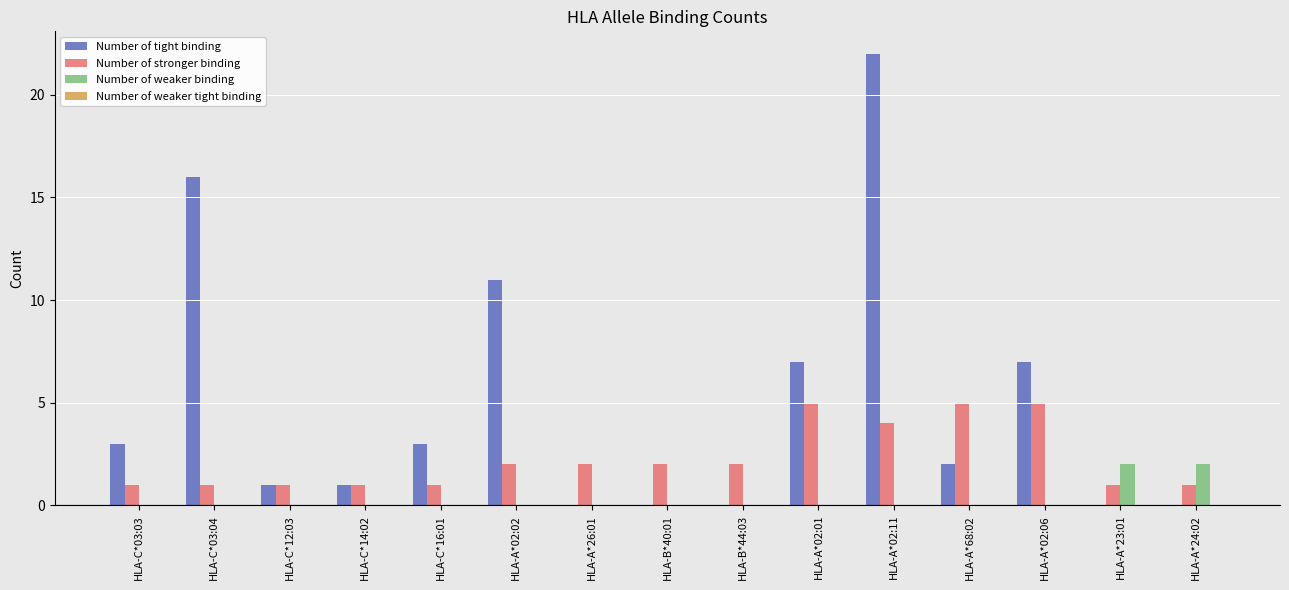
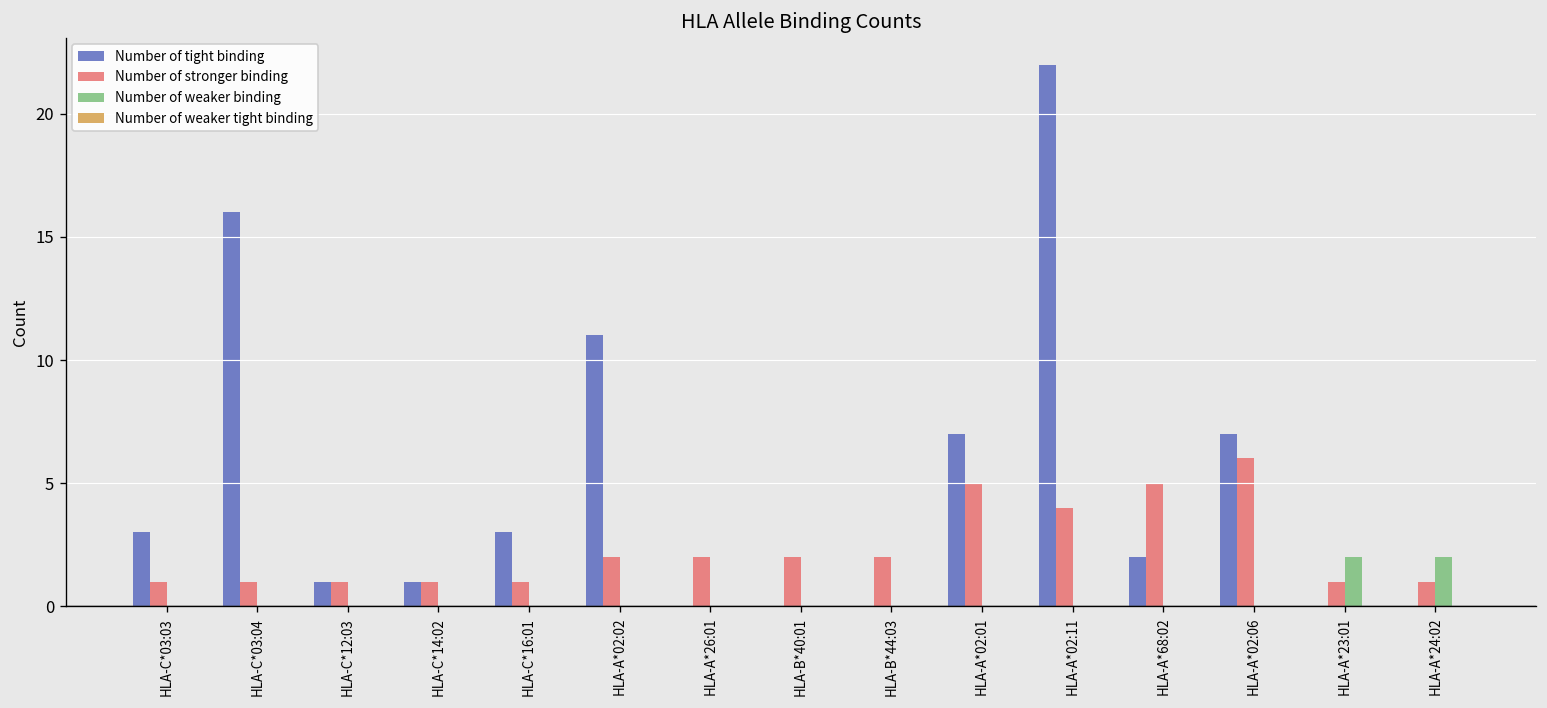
  {
    "Number of tight binding": {
      "HLA-C*03:03": 3,
      "HLA-C*03:04": 16,
      "HLA-C*12:03": 1,
      "HLA-C*14:02": 1,
      "HLA-C*16:01": 3,
      "HLA-A*02:02": 11,
      "HLA-A*26:01": 0,
      "HLA-B*40:01": 0,
      "HLA-B*44:03": 0,
      "HLA-A*02:01": 7,
      "HLA-A*02:11": 22,
      "HLA-A*68:02": 2,
      "HLA-A*02:06": 7,
      "HLA-A*23:01": 0,
      "HLA-A*24:02": 0
    },
    "Number of stronger binding": {
      "HLA-C*03:03": 1,
      "HLA-C*03:04": 1,
      "HLA-C*12:03": 1,
      "HLA-C*14:02": 1,
      "HLA-C*16:01": 1,
      "HLA-A*02:02": 2,
      "HLA-A*26:01": 2,
      "HLA-B*40:01": 2,
      "HLA-B*44:03": 2,
      "HLA-A*02:01": 5,
      "HLA-A*02:11": 4,
      "HLA-A*68:02": 5,
-     "HLA-A*02:06": 5,
+     "HLA-A*02:06": 6,
      "HLA-A*23:01": 1,
      "HLA-A*24:02": 1
    },
    "Number of weaker binding": {
      "HLA-C*03:03": 0,
      "HLA-C*03:04": 0,
      "HLA-C*12:03": 0,
      "HLA-C*14:02": 0,
      "HLA-C*16:01": 0,
      "HLA-A*02:02": 0,
      "HLA-A*26:01": 0,
      "HLA-B*40:01": 0,
      "HLA-B*44:03": 0,
      "HLA-A*02:01": 0,
      "HLA-A*02:11": 0,
      "HLA-A*68:02": 0,
      "HLA-A*02:06": 0,
      "HLA-A*23:01": 2,
      "HLA-A*24:02": 2
    },
    "Number of weaker tight binding": {
      "HLA-C*03:03": 0,
      "HLA-C*03:04": 0,
      "HLA-C*12:03": 0,
      "HLA-C*14:02": 0,
      "HLA-C*16:01": 0,
      "HLA-A*02:02": 0,
      "HLA-A*26:01": 0,
      "HLA-B*40:01": 0,
      "HLA-B*44:03": 0,
      "HLA-A*02:01": 0,
      "HLA-A*02:11": 0,
      "HLA-A*68:02": 0,
      "HLA-A*02:06": 0,
      "HLA-A*23:01": 0,
      "HLA-A*24:02": 0
    }
  }
